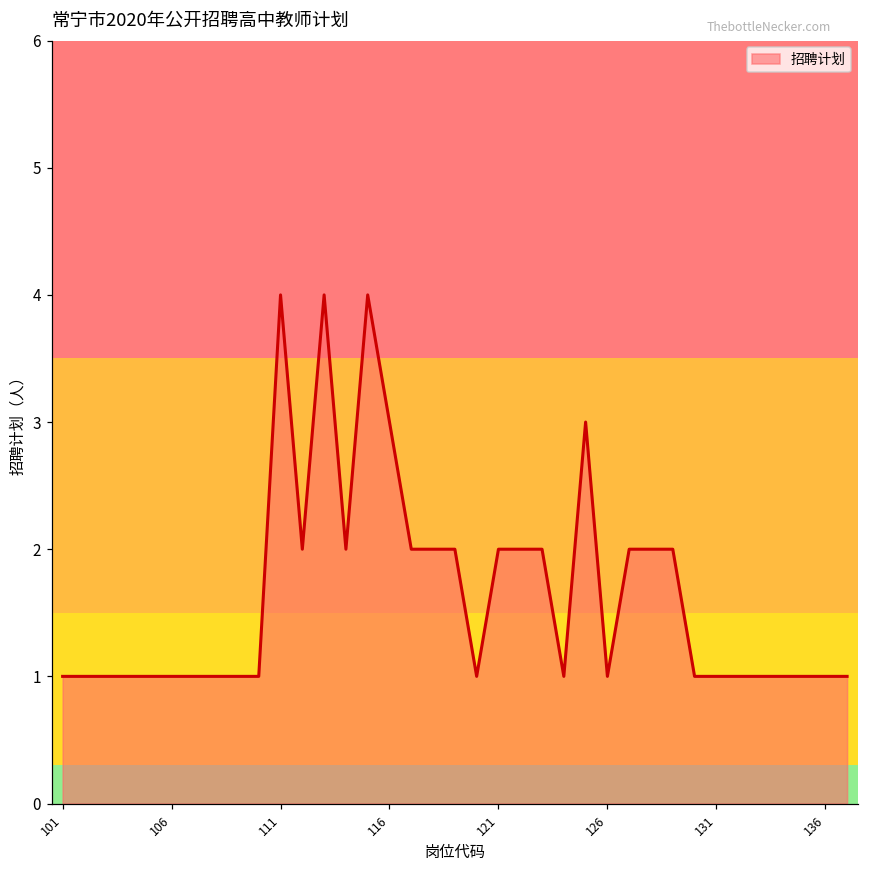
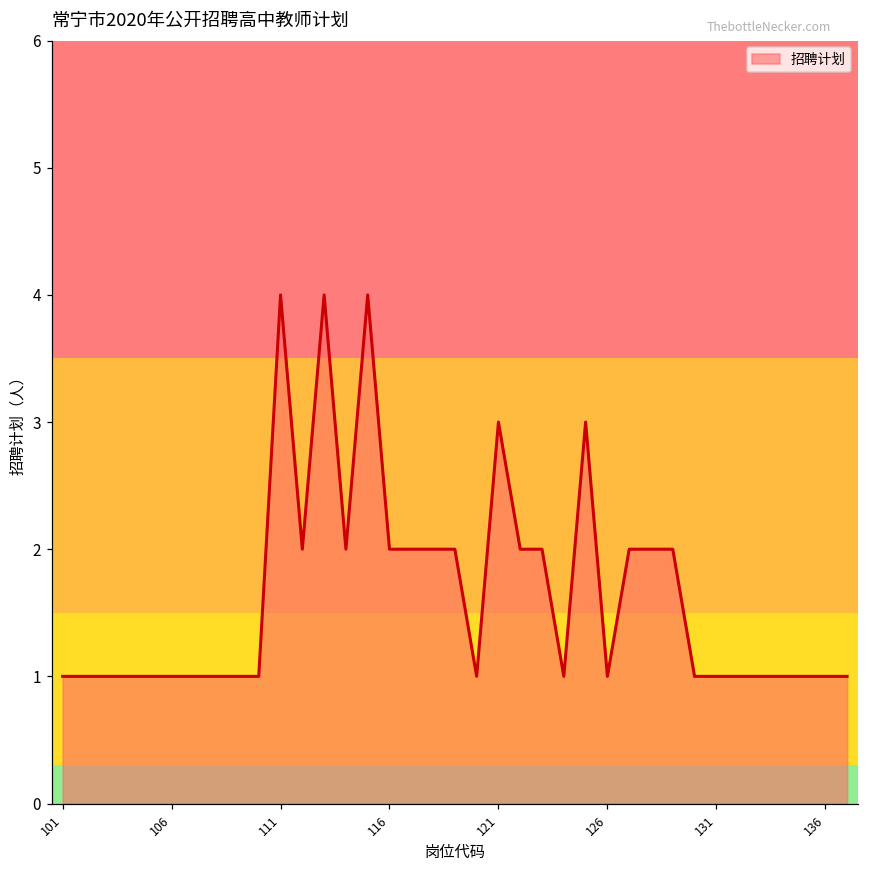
  {
    "101": 1,
    "106": 1,
    "111": 4,
-   "116": 3,
-   "121": 2,
+   "116": 2,
+   "121": 3,
    "126": 1,
    "131": 1,
    "136": 1
  }
